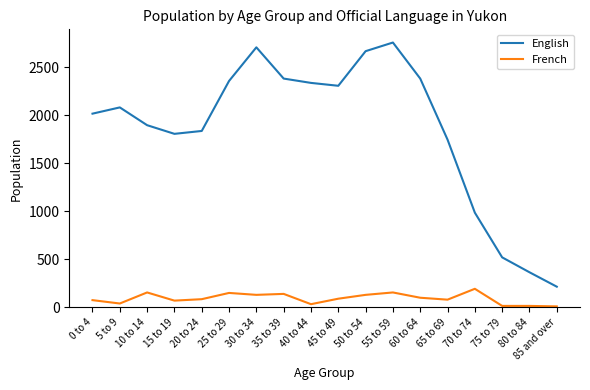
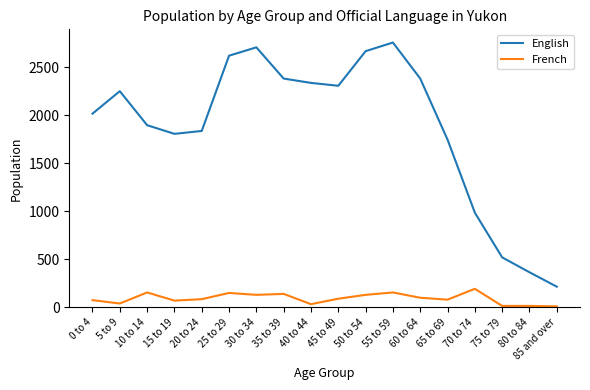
  {
    "English": {
      "0 to 4": 2000,
-     "5 to 9": 2100,
+     "5 to 9": 2200,
      "10 to 14": 1900,
      "15 to 19": 1800,
      "20 to 24": 1800,
-     "25 to 29": 2400,
+     "25 to 29": 2600,
      "30 to 34": 2700,
      "35 to 39": 2400,
      "40 to 44": 2300,
      "45 to 49": 2300,
      "50 to 54": 2700,
      "55 to 59": 2800,
      "60 to 64": 2400,
      "65 to 69": 1700,
      "70 to 74": 1000,
      "75 to 79": 500,
      "80 to 84": 400,
      "85 and over": 200
    },
    "French": {
      "0 to 4": 100,
      "5 to 9": 0,
      "10 to 14": 200,
      "15 to 19": 100,
      "20 to 24": 100,
      "25 to 29": 200,
      "30 to 34": 100,
      "35 to 39": 100,
      "40 to 44": 0,
      "45 to 49": 100,
      "50 to 54": 100,
      "55 to 59": 200,
      "60 to 64": 100,
      "65 to 69": 100,
      "70 to 74": 200,
      "75 to 79": 0,
      "80 to 84": 0,
      "85 and over": 0
    }
  }
